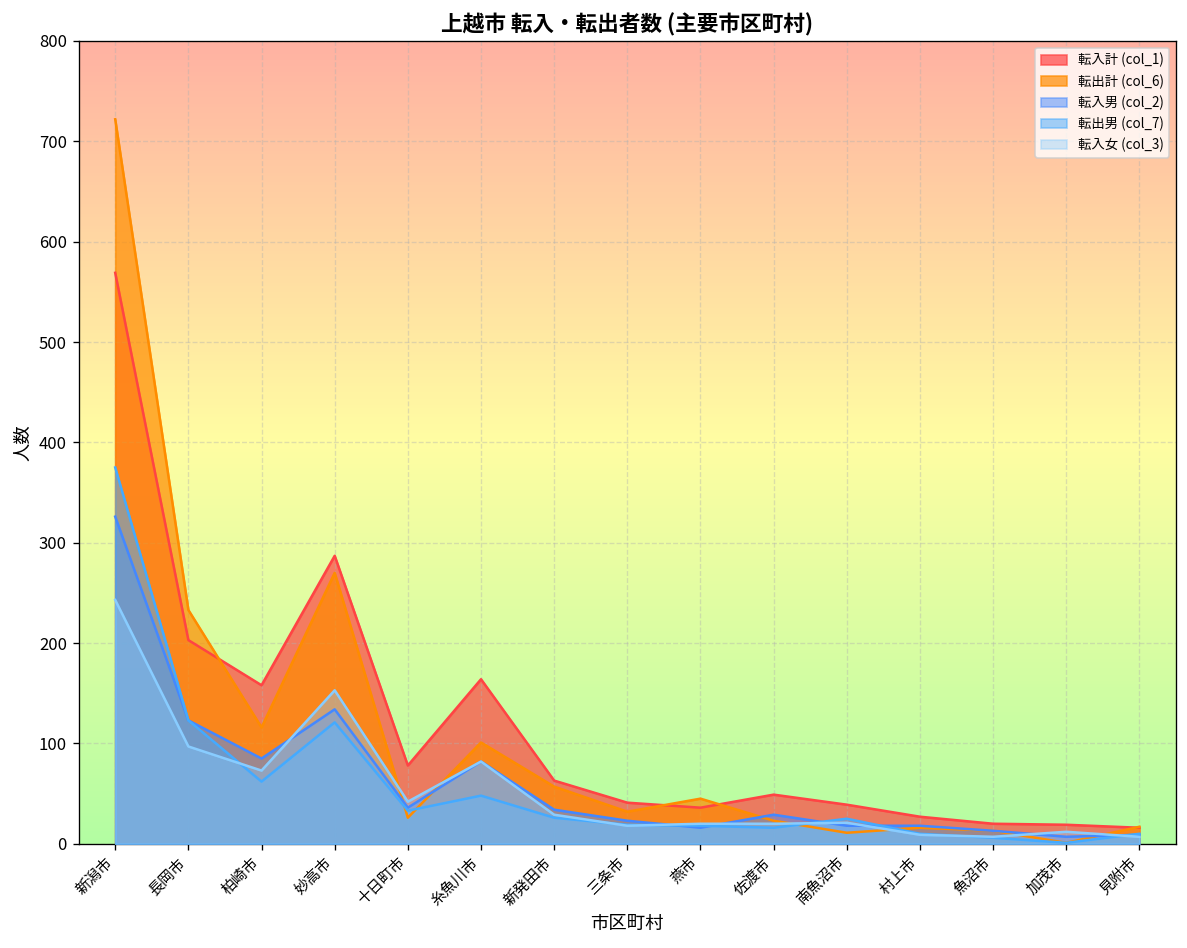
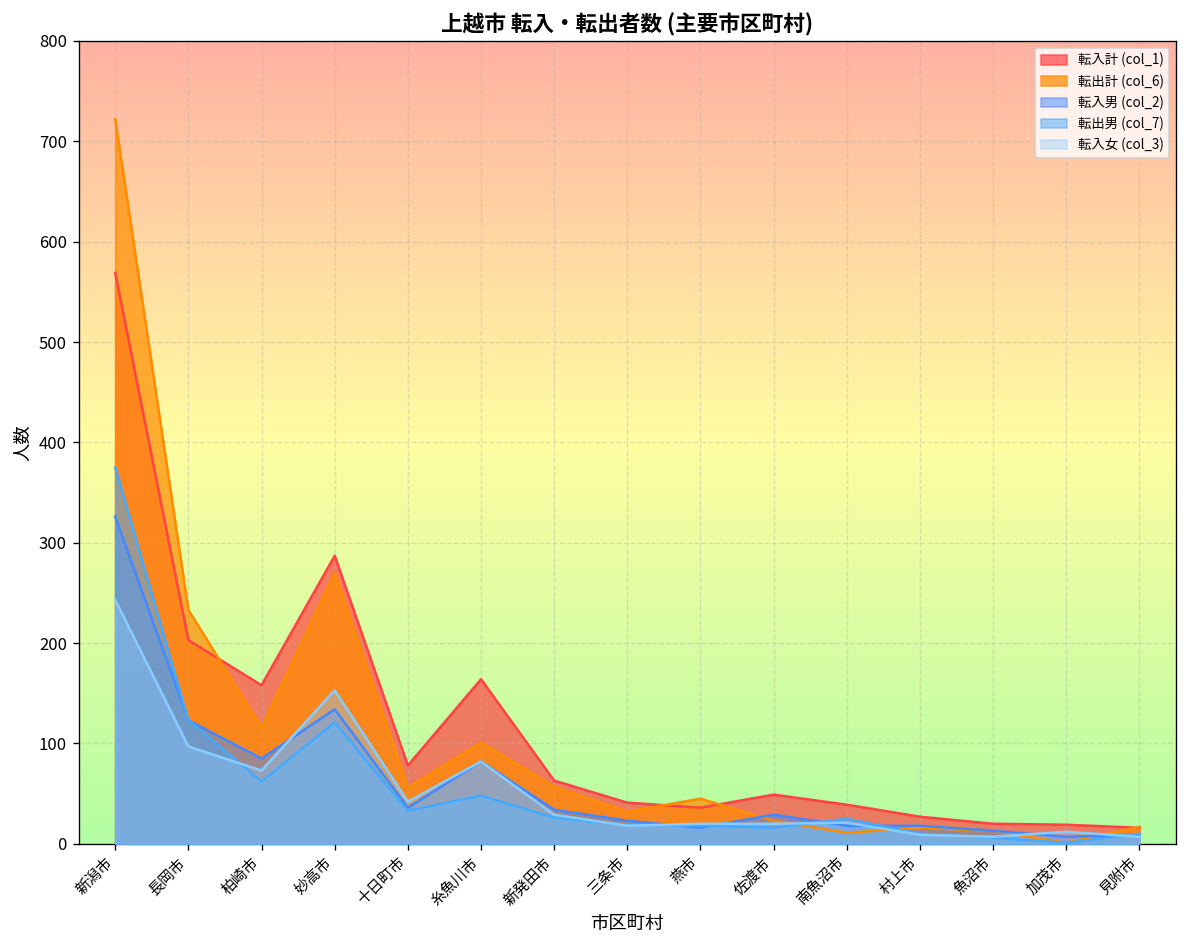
  {
    "転入計 (col_1)": {
      "新潟市": 570,
      "長岡市": 200,
      "柏崎市": 160,
      "妙高市": 290,
      "十日町市": 80,
      "糸魚川市": 160,
      "新発田市": 60,
      "三条市": 40,
      "燕市": 40,
      "佐渡市": 50,
      "南魚沼市": 40,
      "村上市": 30,
      "魚沼市": 20,
      "加茂市": 20
    },
    "転出計 (col_6)": {
      "新潟市": 720,
      "長岡市": 230,
      "柏崎市": 120,
      "妙高市": 270,
-     "十日町市": 30,
+     "十日町市": 60,
      "糸魚川市": 100,
      "新発田市": 60,
      "三条市": 30,
      "燕市": 50,
      "南魚沼市": 10
    },
    "転入女 (col_3)": {
      "新潟市": 240,
      "長岡市": 100,
      "柏崎市": 70,
      "妙高市": 150,
      "十日町市": 40,
      "加茂市": 10
    }
  }
